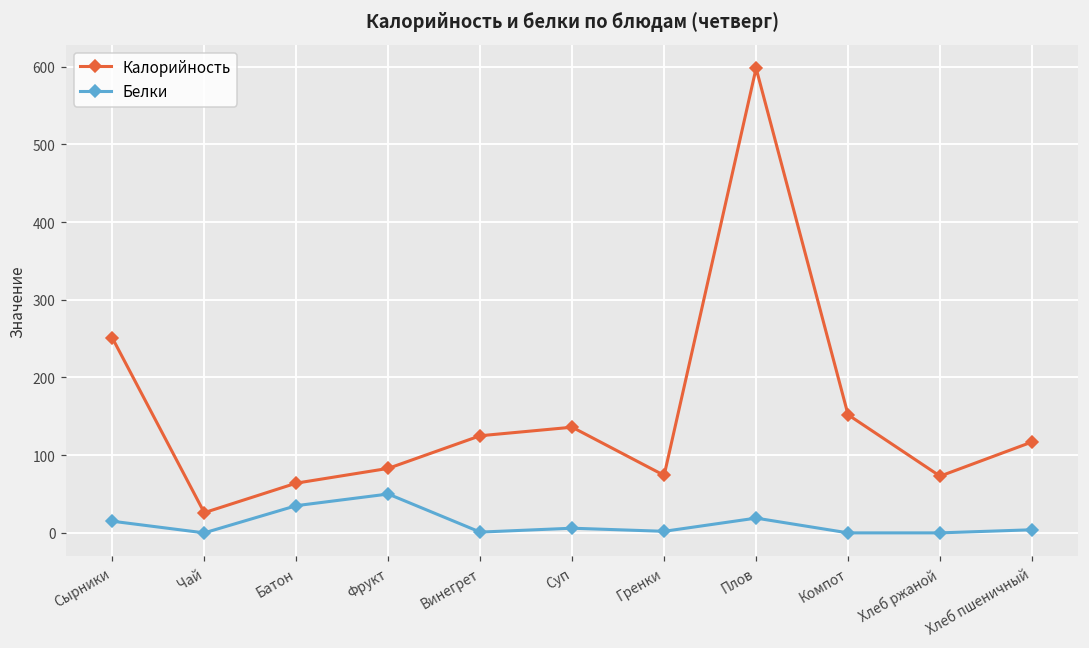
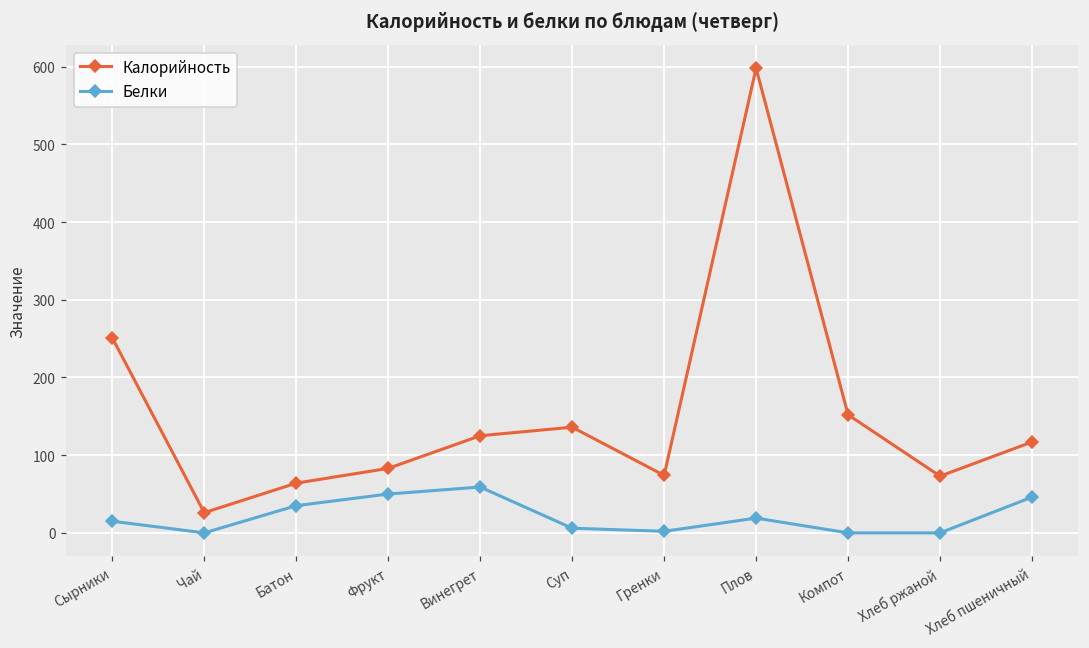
  {
    "Калорийность": {
      "Сырники": 250,
      "Чай": 30,
      "Батон": 60,
      "Фрукт": 80,
      "Винегрет": 130,
      "Суп": 140,
      "Гренки": 70,
      "Плов": 600,
      "Компот": 150,
      "Хлеб ржаной": 70,
      "Хлеб пшеничный": 120
    },
    "Белки": {
      "Сырники": 20,
      "Чай": 0,
      "Батон": 40,
      "Фрукт": 50,
-     "Винегрет": 0,
+     "Винегрет": 60,
      "Суп": 10,
      "Гренки": 0,
      "Плов": 20,
      "Компот": 0,
      "Хлеб ржаной": 0,
-     "Хлеб пшеничный": 0
+     "Хлеб пшеничный": 50
    }
  }
